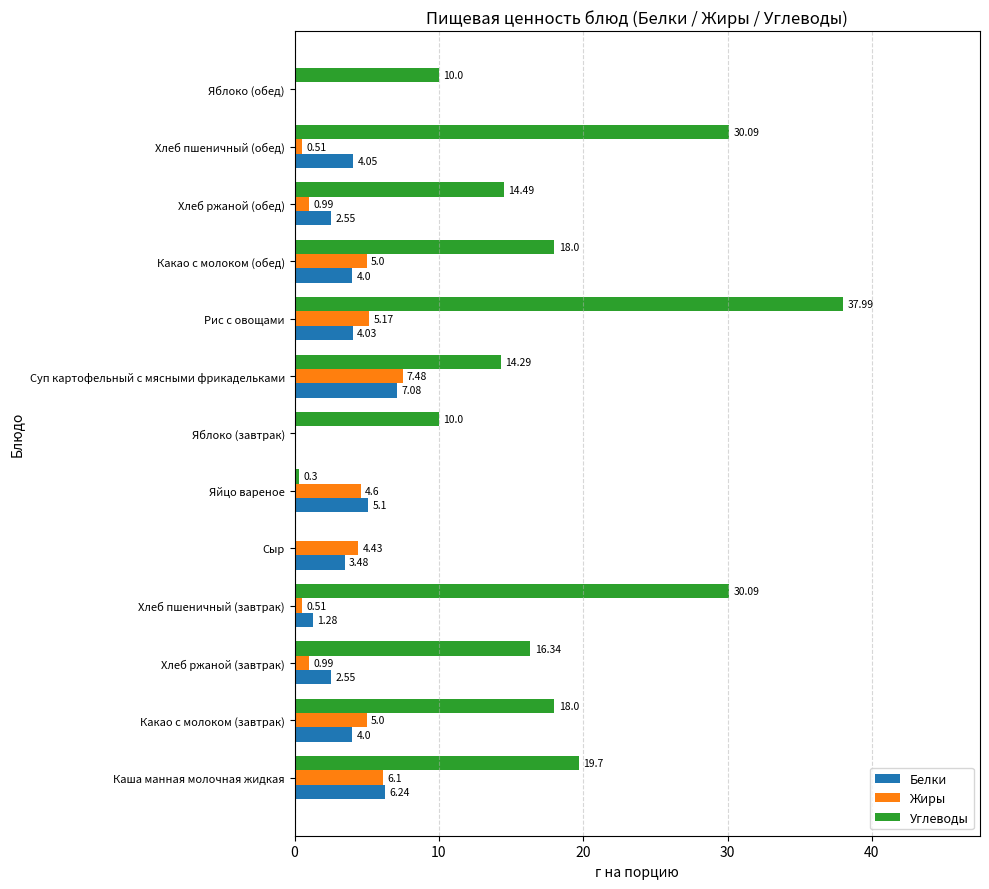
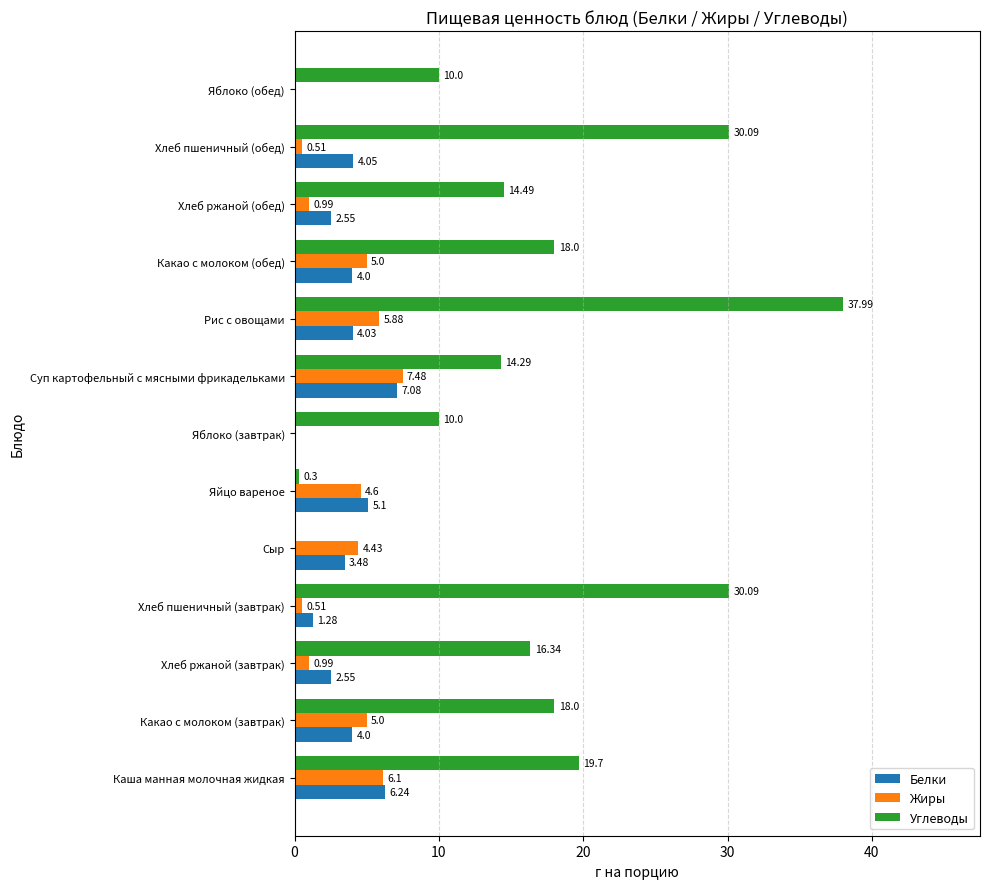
  {
    "Белки": {
      "Хлеб пшеничный (обед)": 4.05,
      "Хлеб ржаной (обед)": 2.55,
      "Какао с молоком (обед)": 4.0,
      "Рис с овощами": 4.03,
      "Суп картофельный с мясными фрикадельками": 7.08,
      "Яйцо вареное": 5.1,
      "Сыр": 3.48,
      "Хлеб пшеничный (завтрак)": 1.28,
      "Хлеб ржаной (завтрак)": 2.55,
      "Какао с молоком (завтрак)": 4.0,
      "Каша манная молочная жидкая": 6.24
    },
    "Жиры": {
      "Хлеб пшеничный (обед)": 0.51,
      "Хлеб ржаной (обед)": 0.99,
      "Какао с молоком (обед)": 5.0,
-     "Рис с овощами": 5.17,
+     "Рис с овощами": 5.88,
      "Суп картофельный с мясными фрикадельками": 7.48,
      "Яйцо вареное": 4.6,
      "Сыр": 4.43,
      "Хлеб пшеничный (завтрак)": 0.51,
      "Хлеб ржаной (завтрак)": 0.99,
      "Какао с молоком (завтрак)": 5.0,
      "Каша манная молочная жидкая": 6.1
    },
    "Углеводы": {
      "Яблоко (обед)": 10.0,
      "Хлеб пшеничный (обед)": 30.09,
      "Хлеб ржаной (обед)": 14.49,
      "Какао с молоком (обед)": 18.0,
      "Рис с овощами": 37.99,
      "Суп картофельный с мясными фрикадельками": 14.29,
      "Яблоко (завтрак)": 10.0,
      "Яйцо вареное": 0.3,
      "Хлеб пшеничный (завтрак)": 30.09,
      "Хлеб ржаной (завтрак)": 16.34,
      "Какао с молоком (завтрак)": 18.0,
      "Каша манная молочная жидкая": 19.7
    }
  }
